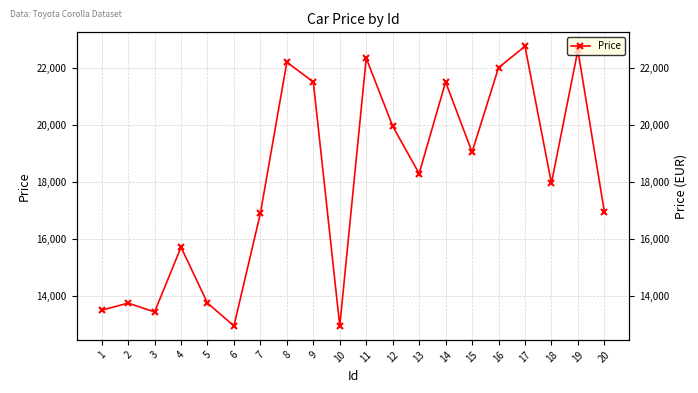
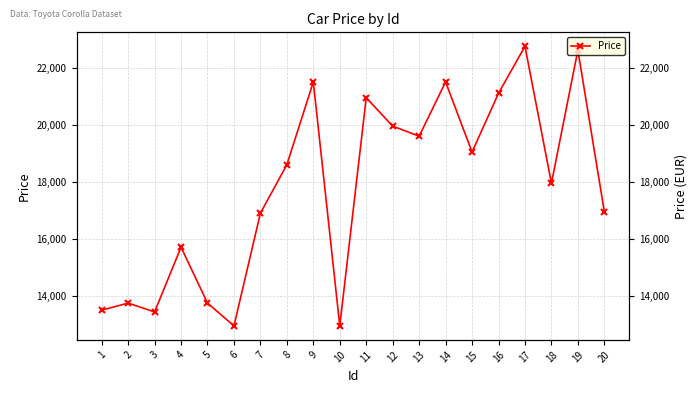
  {
    "1": "13,500",
    "2": "13,800",
    "3": "13,400",
    "4": "15,700",
    "5": "13,800",
    "6": "13,000",
    "7": "16,900",
-   "8": "22,200",
+   "8": "18,600",
    "9": "21,500",
    "10": "13,000",
-   "11": "22,300",
+   "11": "21,000",
    "12": "20,000",
-   "13": "18,300",
+   "13": "19,600",
    "14": "21,500",
    "15": "19,000",
-   "16": "22,000",
+   "16": "21,100",
    "17": "22,800",
    "18": "18,000",
    "20": "17,000"
  }
